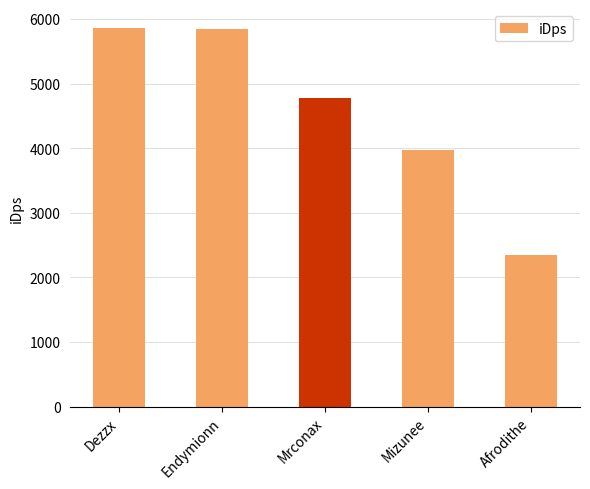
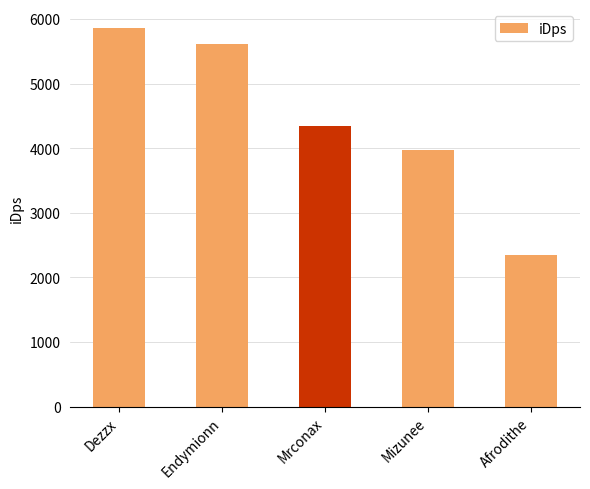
  {
    "Dezzx": 5900,
-   "Endymionn": 5800,
-   "Mrconax": 4800,
+   "Endymionn": 5600,
+   "Mrconax": 4300,
    "Mizunee": 4000,
    "Afrodithe": 2300
  }
